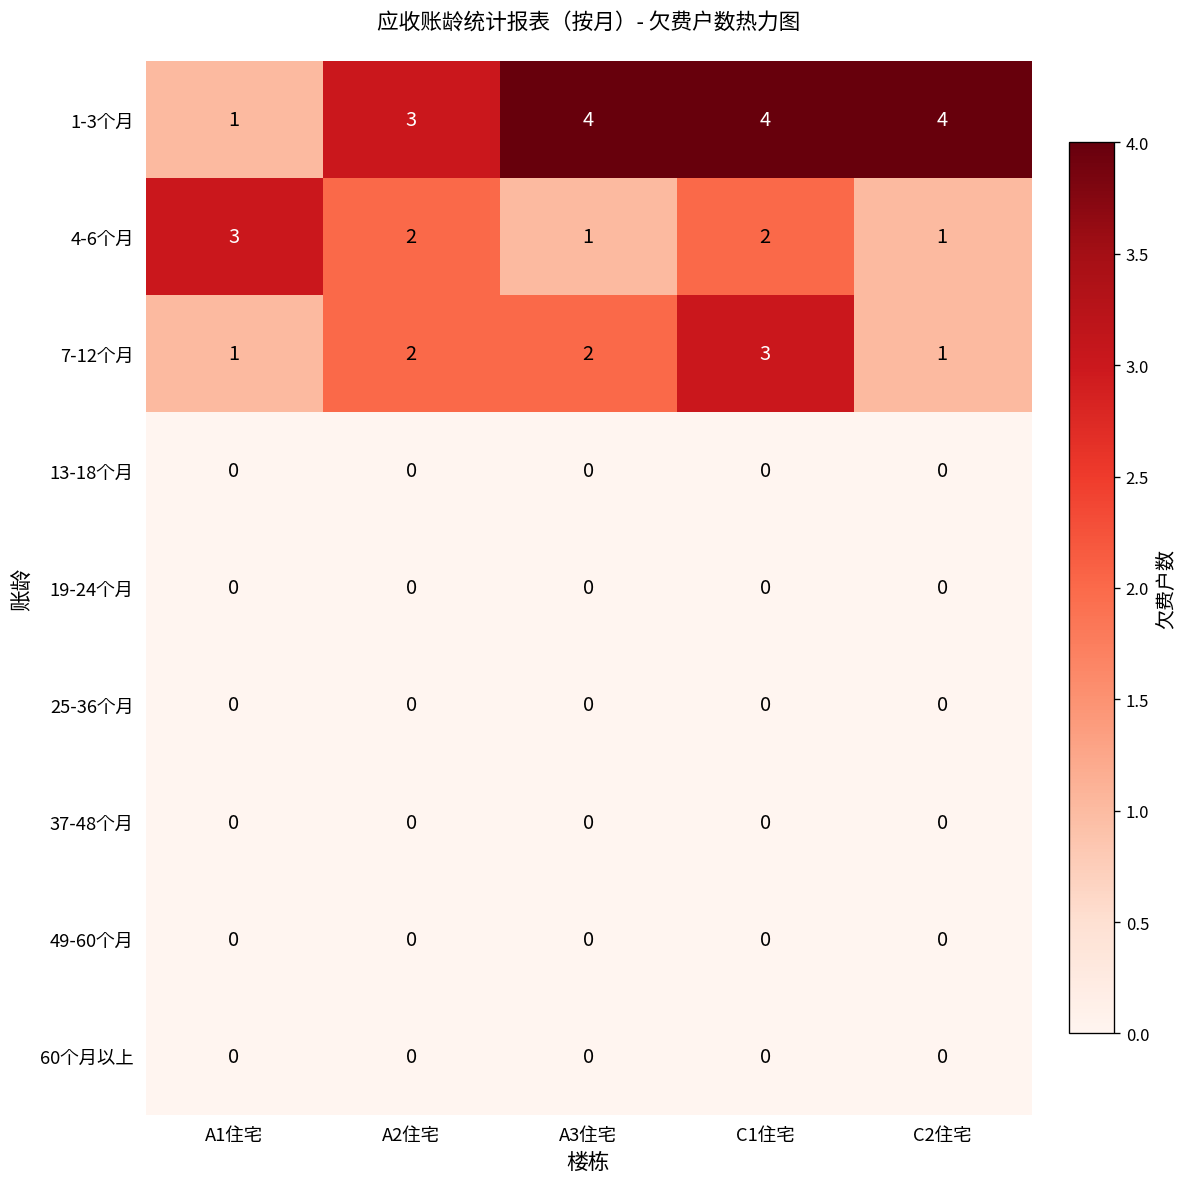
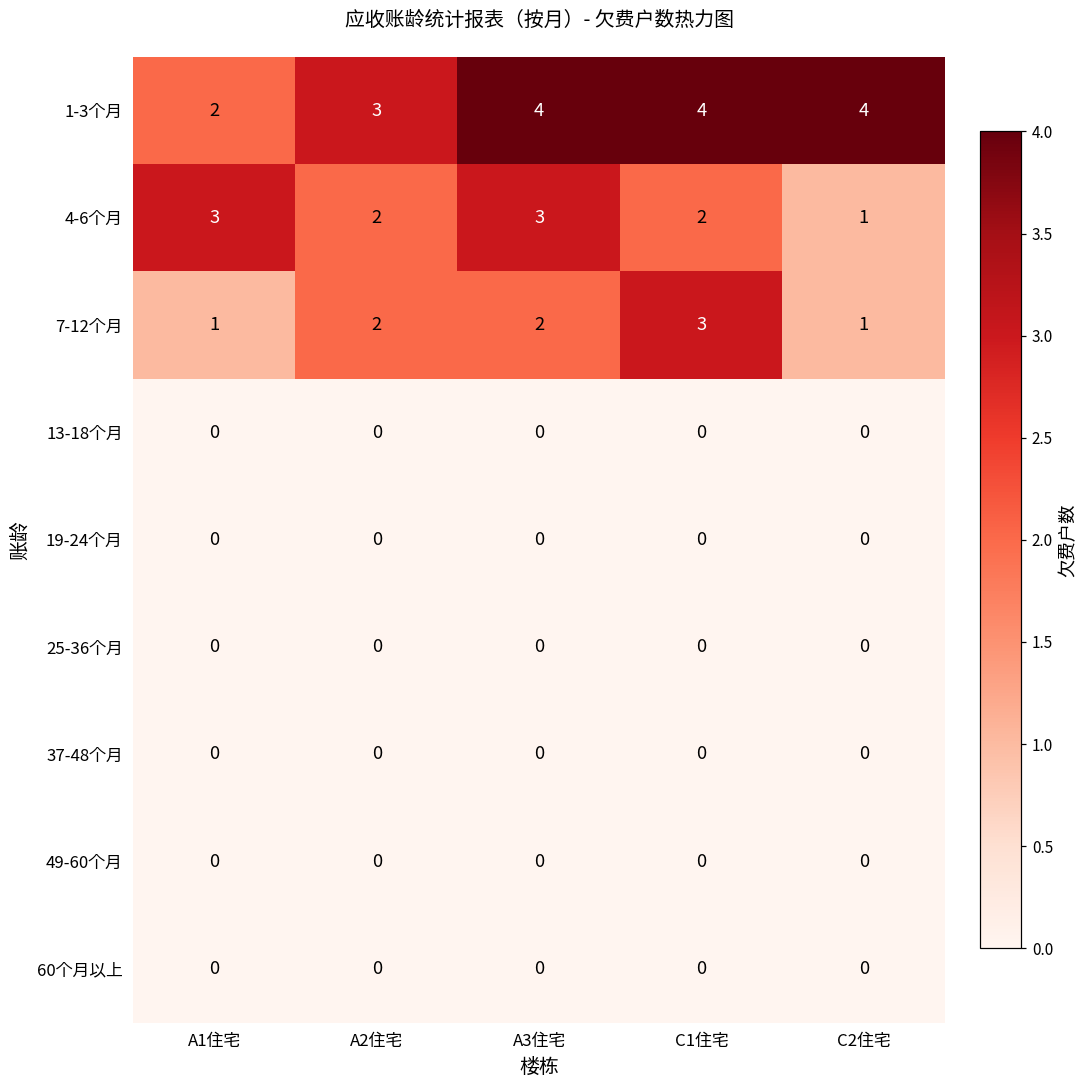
  {
    "1-3个月": {
-     "A1住宅": 1,
+     "A1住宅": 2,
      "A2住宅": 3,
      "A3住宅": 4,
      "C1住宅": 4,
      "C2住宅": 4
    },
    "4-6个月": {
      "A1住宅": 3,
      "A2住宅": 2,
-     "A3住宅": 1,
+     "A3住宅": 3,
      "C1住宅": 2,
      "C2住宅": 1
    },
    "7-12个月": {
      "A1住宅": 1,
      "A2住宅": 2,
      "A3住宅": 2,
      "C1住宅": 3,
      "C2住宅": 1
    },
    "13-18个月": {
      "A1住宅": 0,
      "A2住宅": 0,
      "A3住宅": 0,
      "C1住宅": 0,
      "C2住宅": 0
    },
    "19-24个月": {
      "A1住宅": 0,
      "A2住宅": 0,
      "A3住宅": 0,
      "C1住宅": 0,
      "C2住宅": 0
    },
    "25-36个月": {
      "A1住宅": 0,
      "A2住宅": 0,
      "A3住宅": 0,
      "C1住宅": 0,
      "C2住宅": 0
    },
    "37-48个月": {
      "A1住宅": 0,
      "A2住宅": 0,
      "A3住宅": 0,
      "C1住宅": 0,
      "C2住宅": 0
    },
    "49-60个月": {
      "A1住宅": 0,
      "A2住宅": 0,
      "A3住宅": 0,
      "C1住宅": 0,
      "C2住宅": 0
    },
    "60个月以上": {
      "A1住宅": 0,
      "A2住宅": 0,
      "A3住宅": 0,
      "C1住宅": 0,
      "C2住宅": 0
    }
  }
